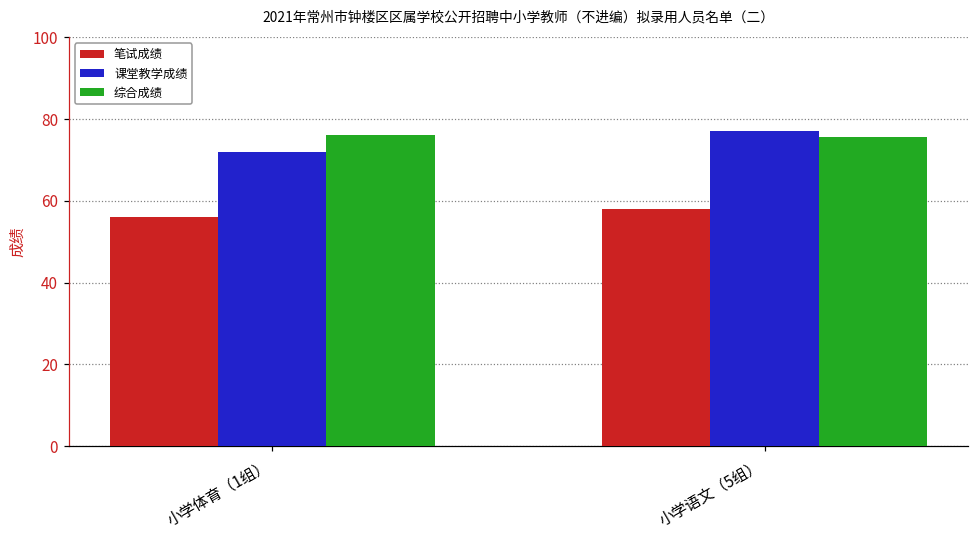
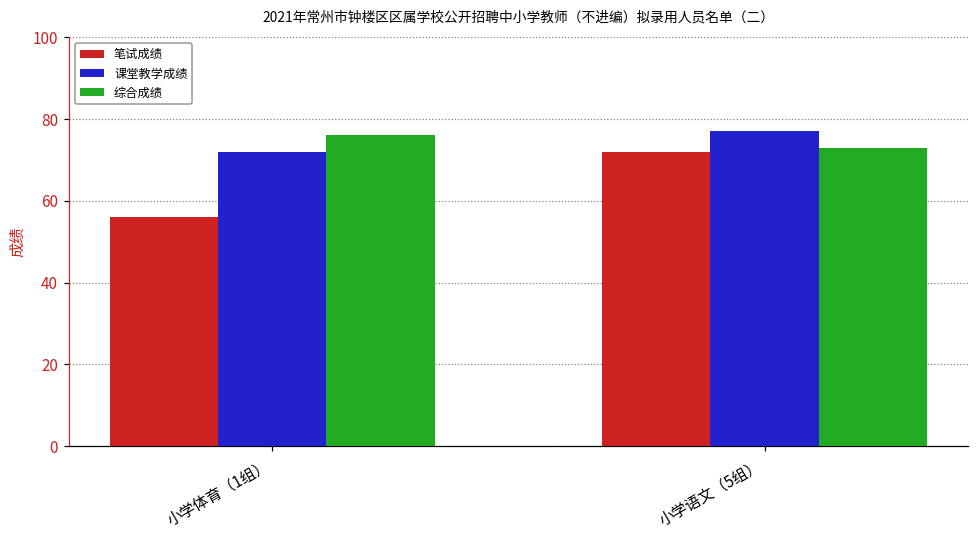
  {
    "笔试成绩": {
      "小学体育（1组）": 56,
-     "小学语文（5组）": 58
+     "小学语文（5组）": 72
    },
    "课堂教学成绩": {
      "小学体育（1组）": 72,
      "小学语文（5组）": 77
    },
    "综合成绩": {
      "小学体育（1组）": 76,
-     "小学语文（5组）": 76
+     "小学语文（5组）": 73
    }
  }
